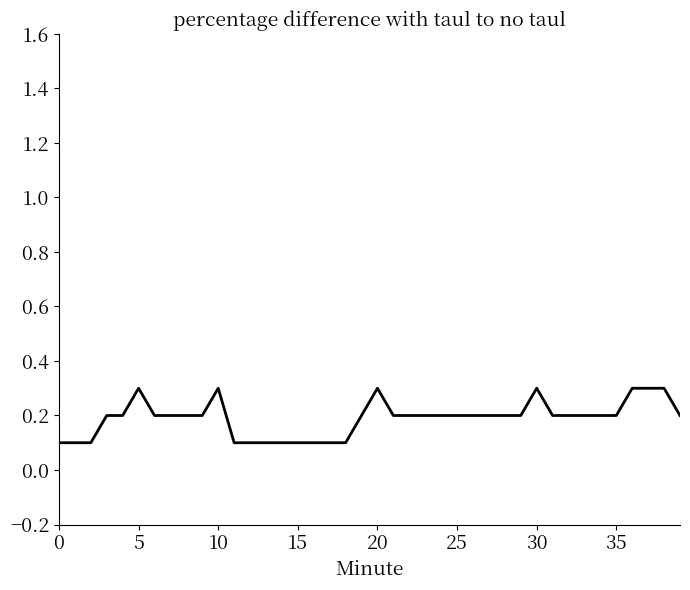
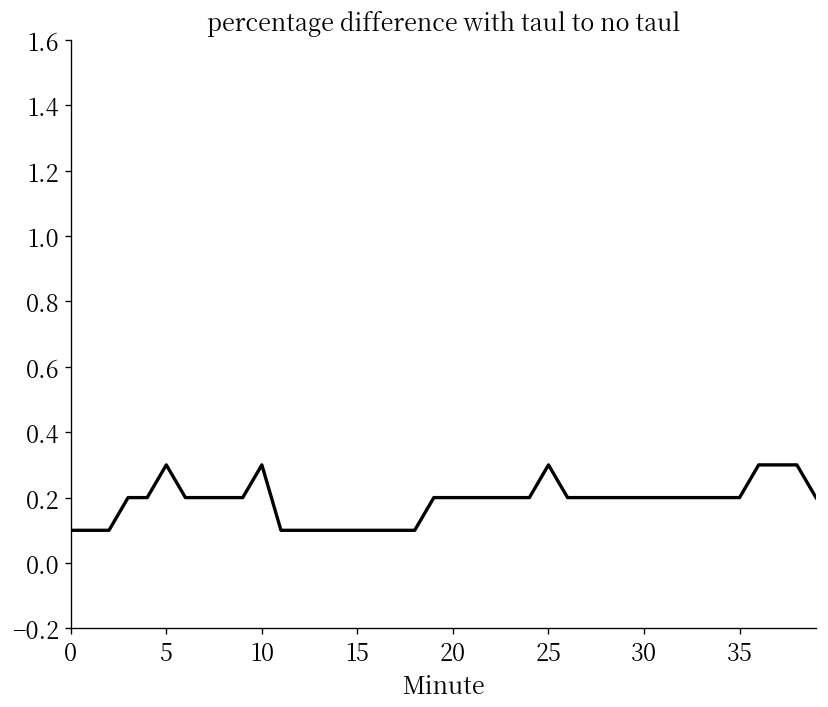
  {
    "0": 0.1,
    "5": 0.3,
    "10": 0.3,
    "15": 0.1,
-   "20": 0.3,
-   "25": 0.2,
-   "30": 0.3,
+   "20": 0.2,
+   "25": 0.3,
+   "30": 0.2,
    "35": 0.2
  }
